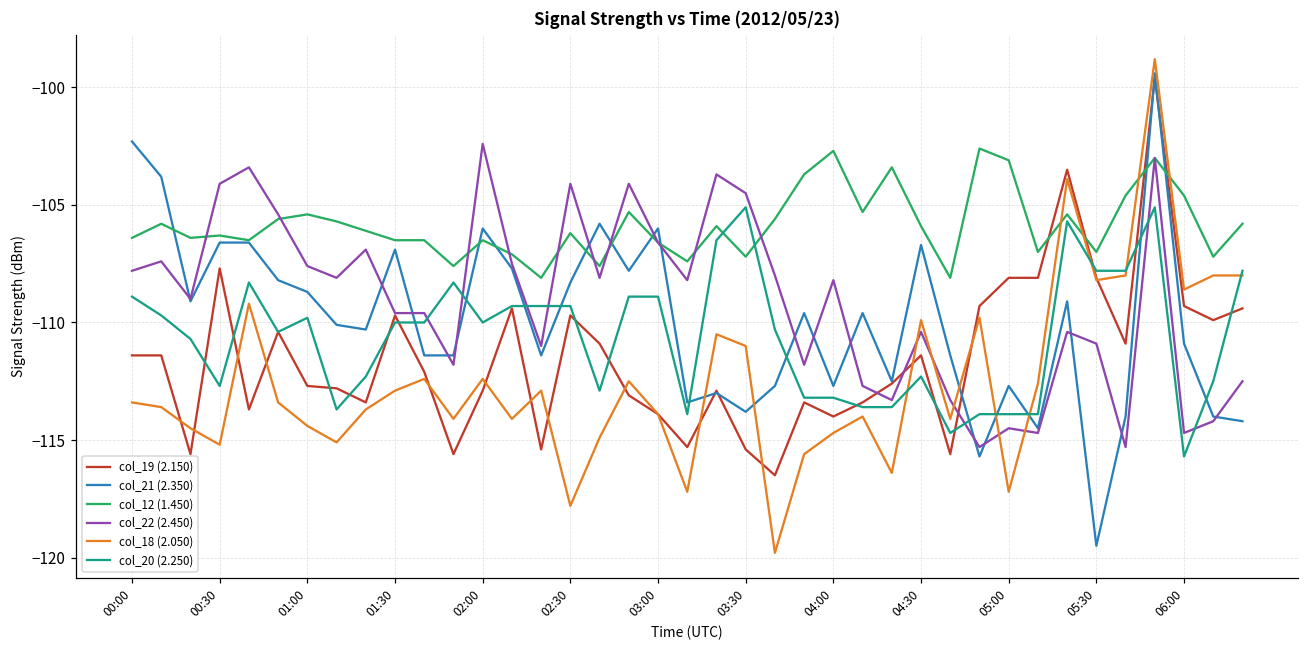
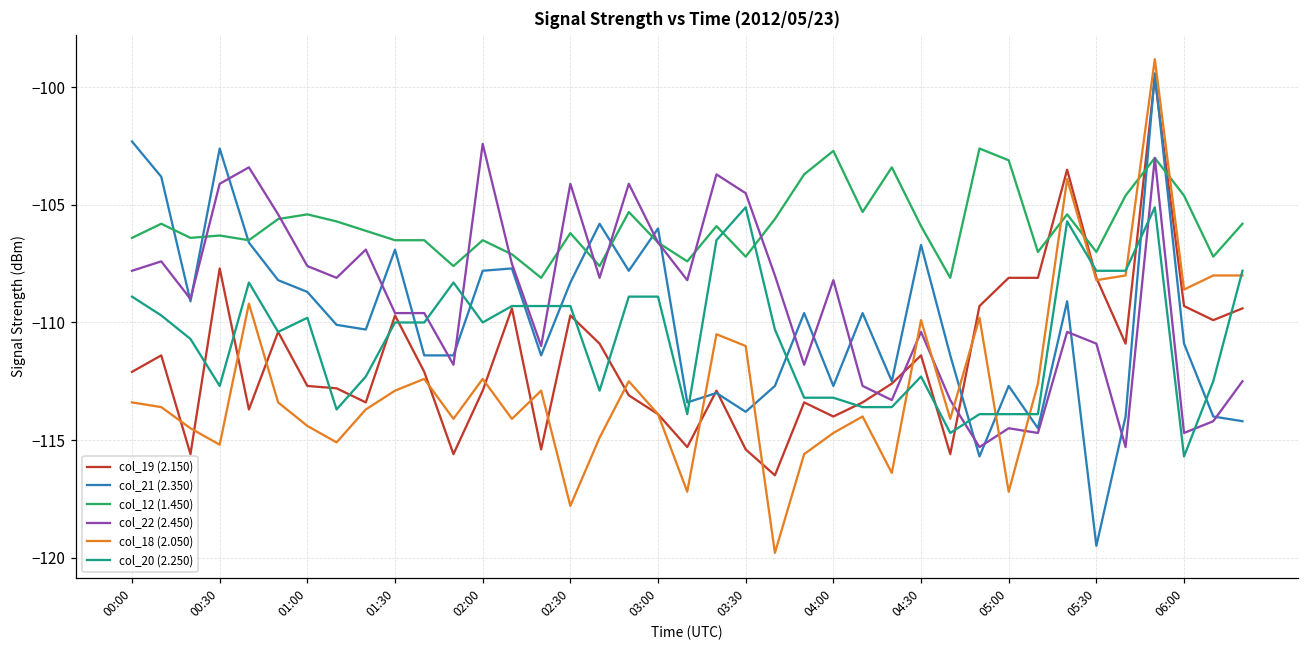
  {
    "col_19 (2.150)": {
-     "00:00": -111.4,
+     "00:00": -112.1,
      "00:30": -107.7,
      "01:00": -112.7,
      "02:00": -112.9,
      "02:30": -109.7,
      "03:30": -115.4,
      "04:00": -114.0,
      "04:30": -111.4,
      "05:00": -108.1,
      "06:00": -109.3
    },
    "col_21 (2.350)": {
      "00:00": -102.3,
-     "00:30": -106.6,
+     "00:30": -102.6,
      "01:00": -108.7,
      "01:30": -106.9,
-     "02:00": -106.0,
+     "02:00": -107.8,
      "02:30": -108.3,
      "03:00": -106.0,
      "03:30": -113.8,
      "04:00": -112.7,
      "04:30": -106.7,
      "05:00": -112.7,
      "05:30": -119.5,
      "06:00": -110.9
    },
    "col_22 (2.450)": {
      "00:00": -107.8,
      "00:30": -104.1,
      "01:00": -107.6,
      "02:00": -102.4,
      "02:30": -104.1,
      "03:30": -104.5,
      "04:00": -108.2,
      "04:30": -110.4,
      "05:00": -114.5,
      "05:30": -110.9,
      "06:00": -114.7
    },
    "col_18 (2.050)": {
      "00:00": -113.4,
      "00:30": -115.2,
      "01:00": -114.4,
      "01:30": -112.9,
      "02:00": -112.4,
      "02:30": -117.8,
      "03:30": -111.0,
      "04:00": -114.7,
      "04:30": -109.9,
      "05:00": -117.2,
      "06:00": -108.6
    }
  }
